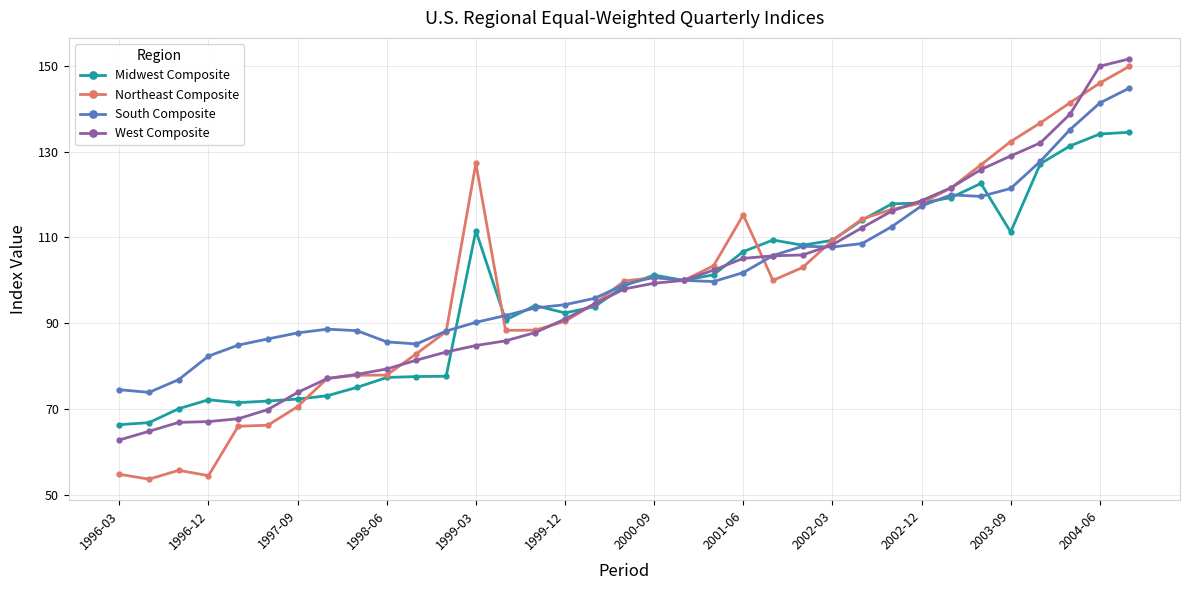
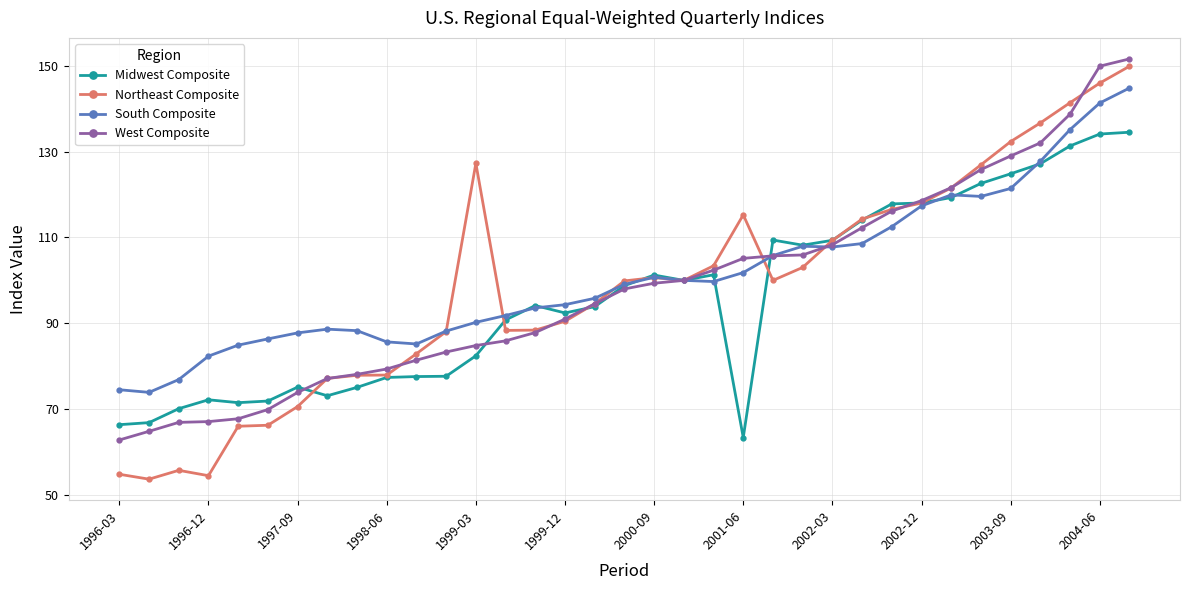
  {
    "Midwest Composite": {
      "1996-03": 66,
      "1996-12": 72,
-     "1997-09": 72,
-     "1999-03": 112,
+     "1997-09": 75,
+     "1999-03": 82,
      "1999-12": 92,
-     "2001-06": 107,
-     "2003-09": 111,
+     "2001-06": 63,
+     "2003-09": 125,
      "2004-06": 134
    },
    "Northeast Composite": {
      "1996-03": 55,
      "1996-12": 55,
      "1997-09": 71,
      "1999-03": 127,
      "2001-06": 115,
      "2003-09": 132,
      "2004-06": 146
    },
    "South Composite": {
      "1996-03": 75,
      "1996-12": 82,
      "1997-09": 88,
      "1998-06": 86,
      "1999-03": 90,
      "1999-12": 94,
      "2001-06": 102,
      "2002-12": 117,
      "2003-09": 121,
      "2004-06": 141
    },
    "West Composite": {
      "1996-03": 63,
      "1996-12": 67,
      "1997-09": 74,
      "1998-06": 79,
      "1999-03": 85,
      "2000-09": 99,
      "2001-06": 105,
      "2003-09": 129,
      "2004-06": 150
    }
  }
